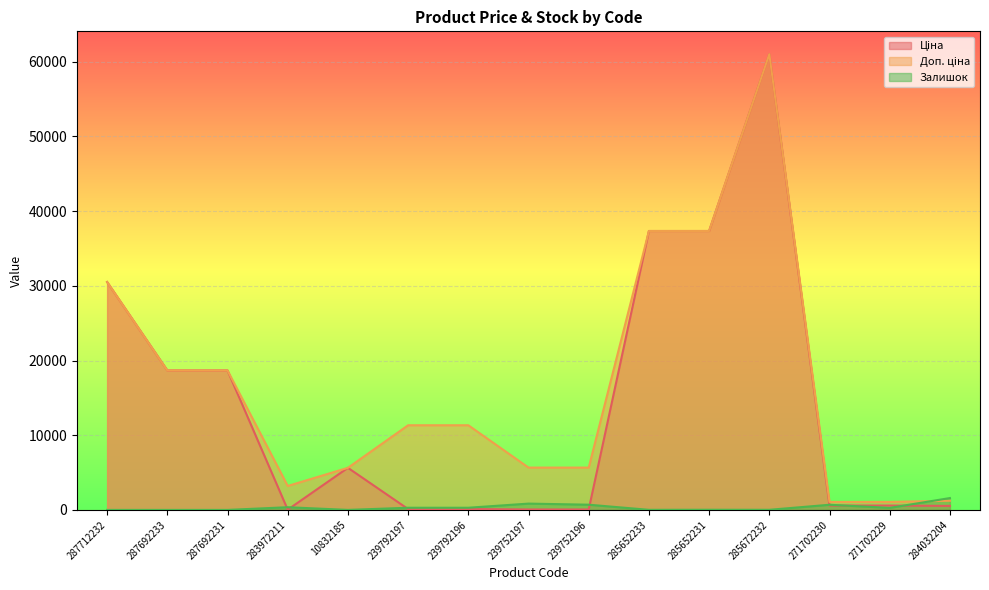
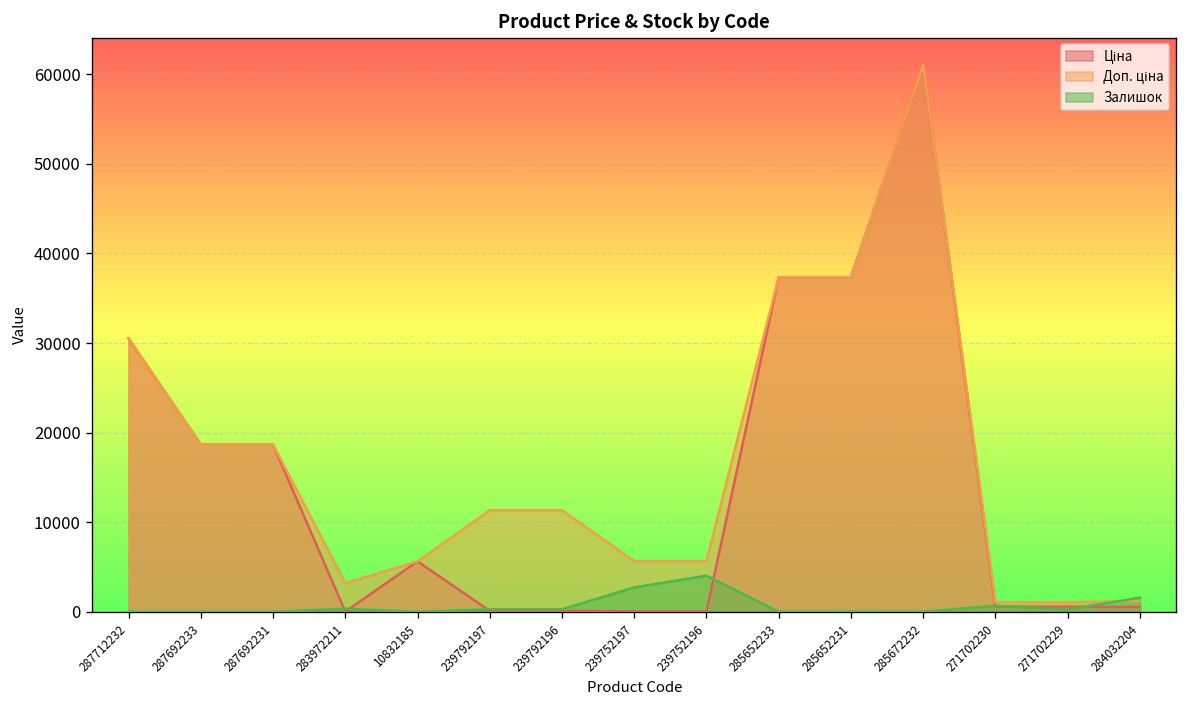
  {
    "Залишок": {
      "287712232": 0,
      "287692233": 0,
      "287692231": 0,
      "10832185": 0,
-     "239752197": 1000,
-     "239752196": 1000,
+     "239752197": 3000,
+     "239752196": 4000,
      "285652233": 0,
      "285652231": 0,
      "285672232": 0,
      "284032204": 2000
    }
  }
